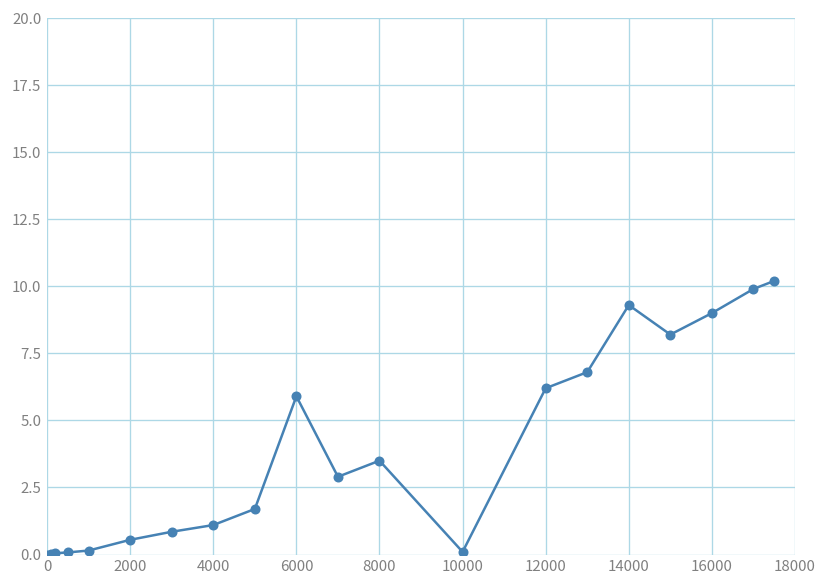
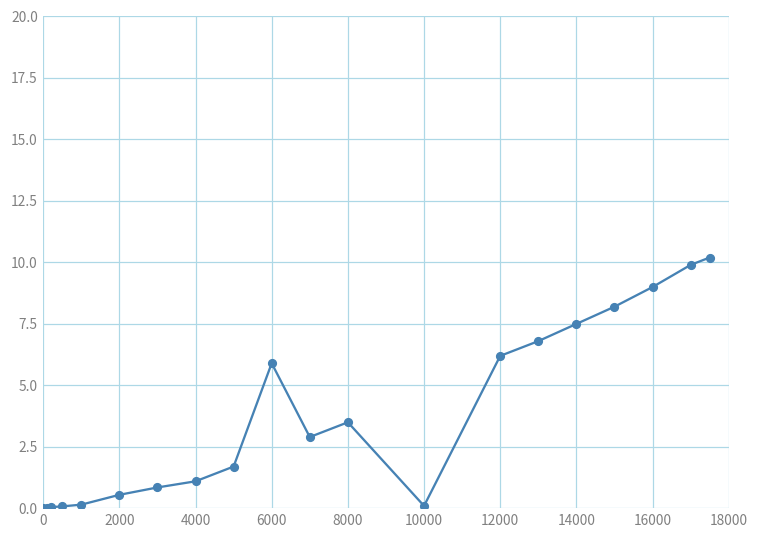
  {
    "0": 0.0,
    "2000": 0.6,
    "4000": 1.1,
    "6000": 5.9,
    "8000": 3.5,
    "10000": 0.1,
    "12000": 6.2,
-   "14000": 9.3,
+   "14000": 7.5,
    "16000": 9.0
  }
